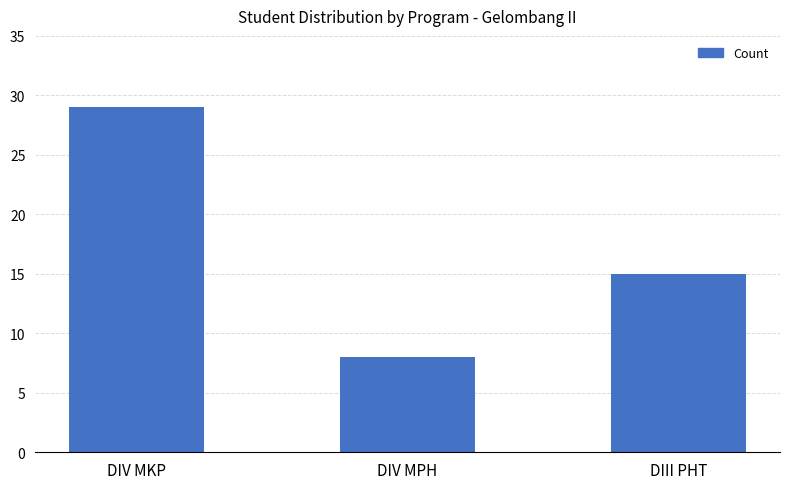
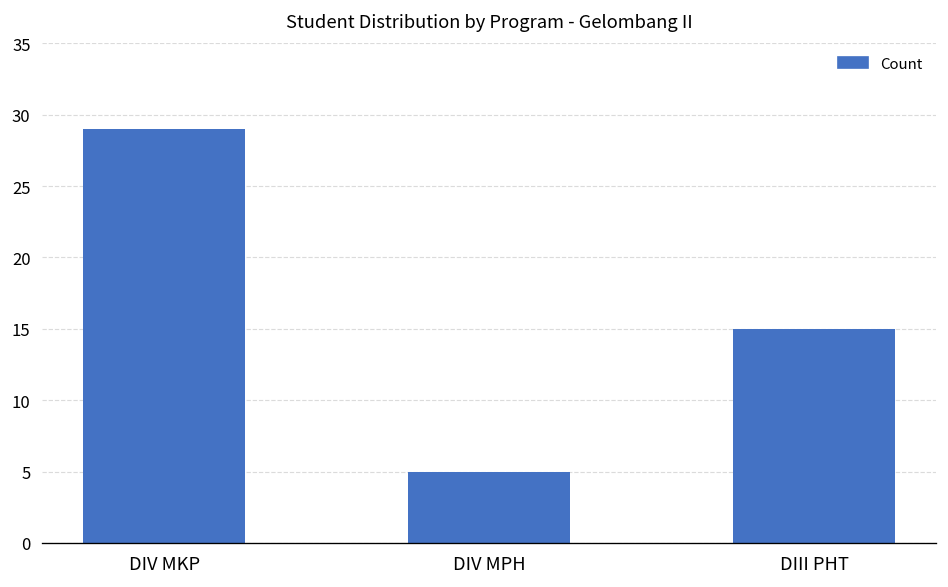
  {
    "DIV MKP": 29,
-   "DIV MPH": 8,
+   "DIV MPH": 5,
    "DIII PHT": 15
  }
